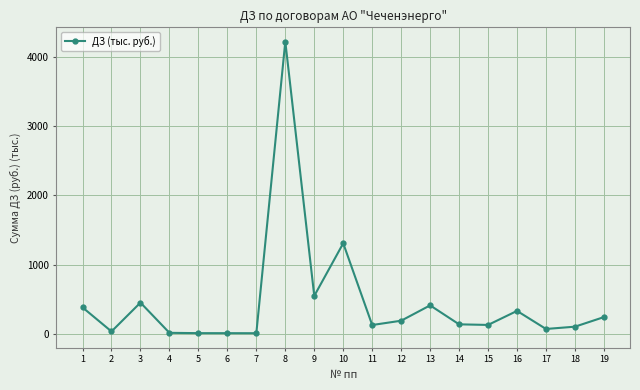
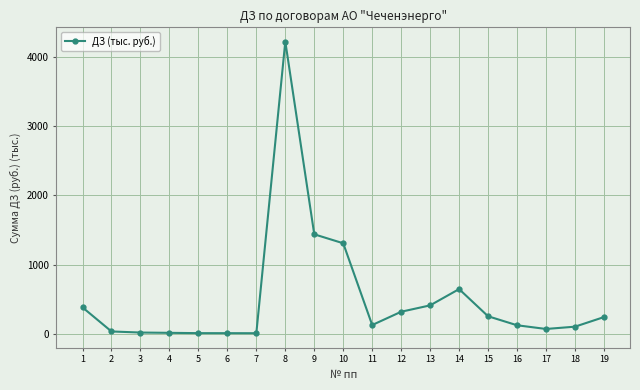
  {
    "1": 400,
    "2": 0,
-   "3": 500,
+   "3": 0,
    "4": 0,
    "5": 0,
    "6": 0,
    "7": 0,
    "8": 4200,
-   "9": 500,
+   "9": 1400,
    "10": 1300,
    "11": 100,
-   "12": 200,
+   "12": 300,
    "13": 400,
-   "14": 100,
-   "15": 100,
-   "16": 300,
+   "14": 600,
+   "15": 300,
+   "16": 100,
    "17": 100,
    "18": 100,
    "19": 200
  }
